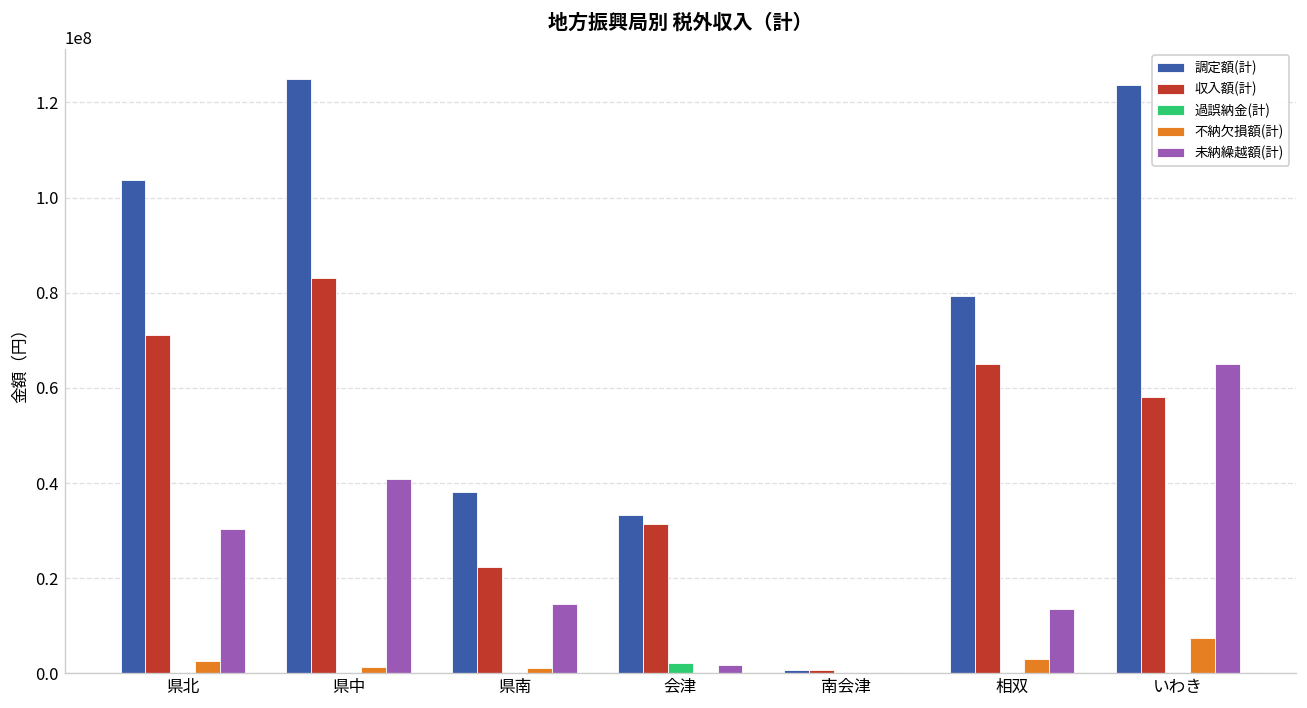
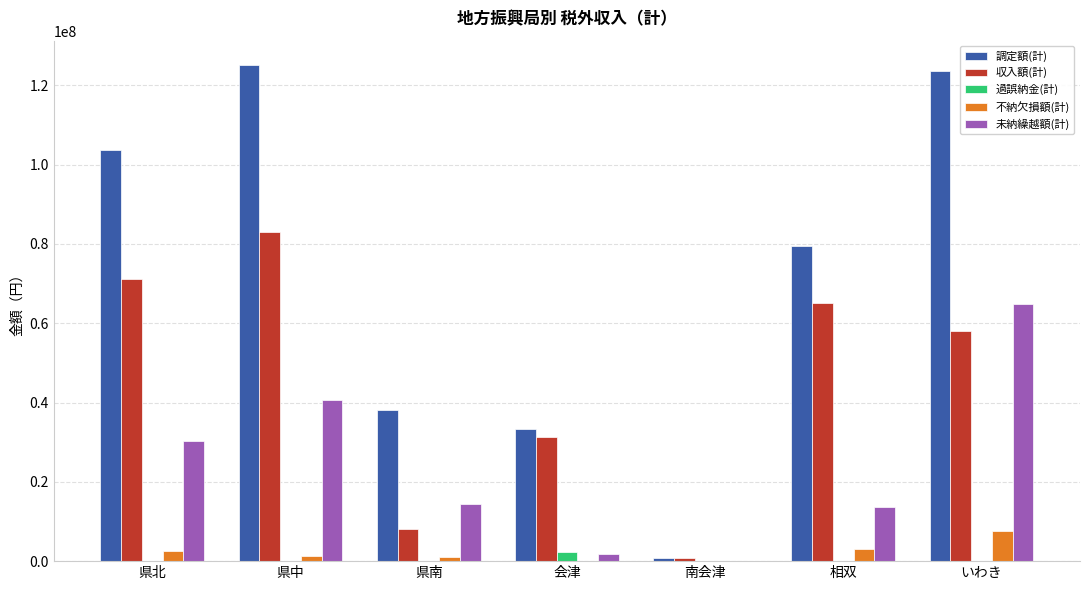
  {
    "調定額(計)": {
      "県北": 104000000,
      "県中": 125000000,
      "県南": 38000000,
      "会津": 33000000,
      "南会津": 1000000,
      "相双": 79000000,
      "いわき": 124000000
    },
    "収入額(計)": {
      "県北": 71000000,
      "県中": 83000000,
-     "県南": 22000000,
+     "県南": 8000000,
      "会津": 31000000,
      "南会津": 1000000,
      "相双": 65000000,
      "いわき": 58000000
    },
    "過誤納金(計)": {
      "会津": 2000000
    },
    "不納欠損額(計)": {
      "県北": 3000000,
      "県中": 1000000,
      "県南": 1000000,
      "南会津": 0,
      "相双": 3000000,
      "いわき": 8000000
    },
    "未納繰越額(計)": {
      "県北": 30000000,
      "県中": 41000000,
      "県南": 14000000,
      "会津": 2000000,
      "相双": 14000000,
      "いわき": 65000000
    }
  }
